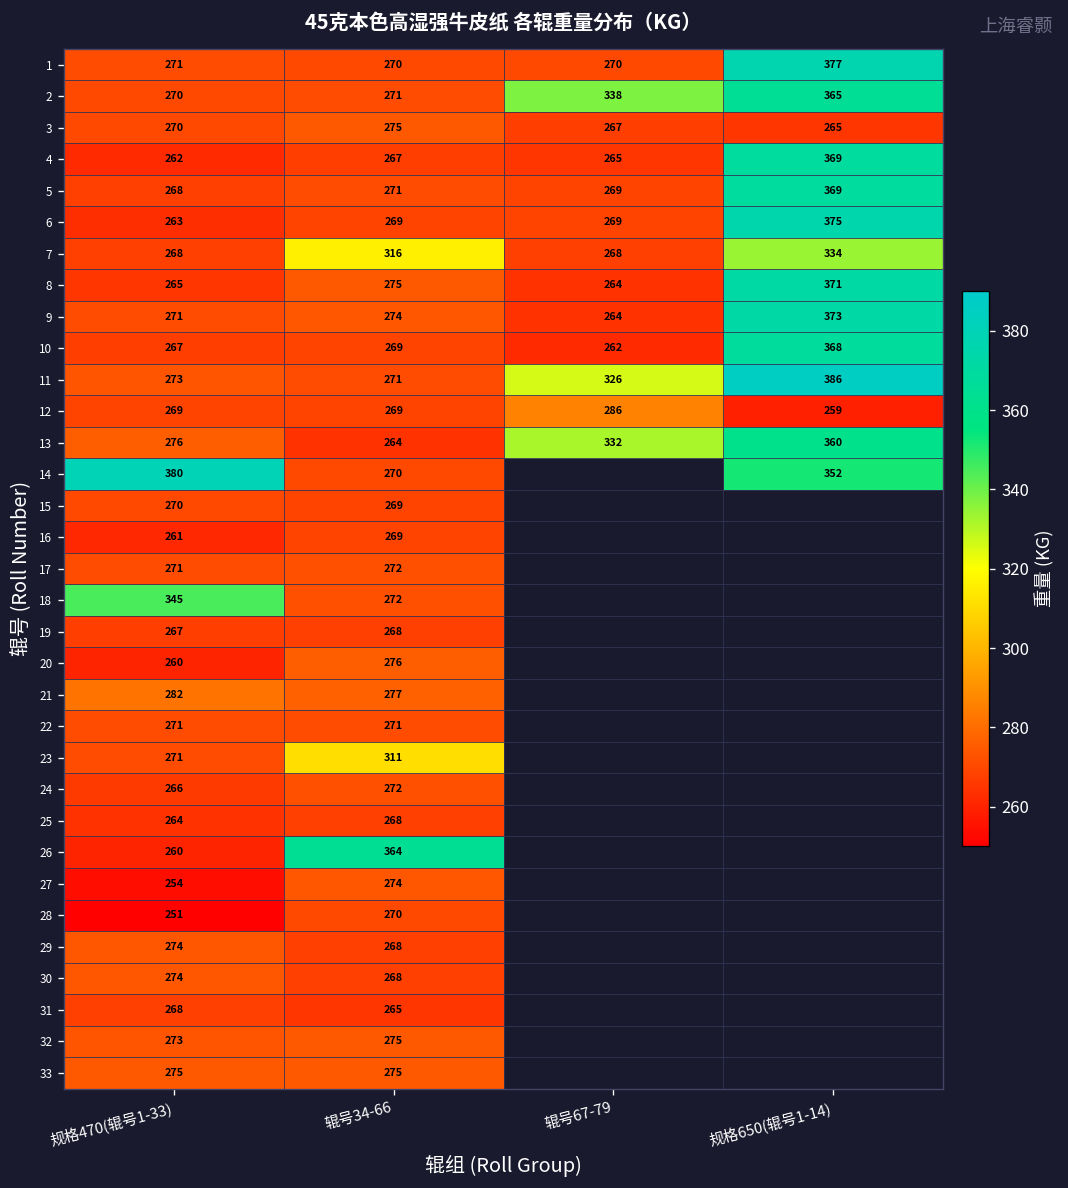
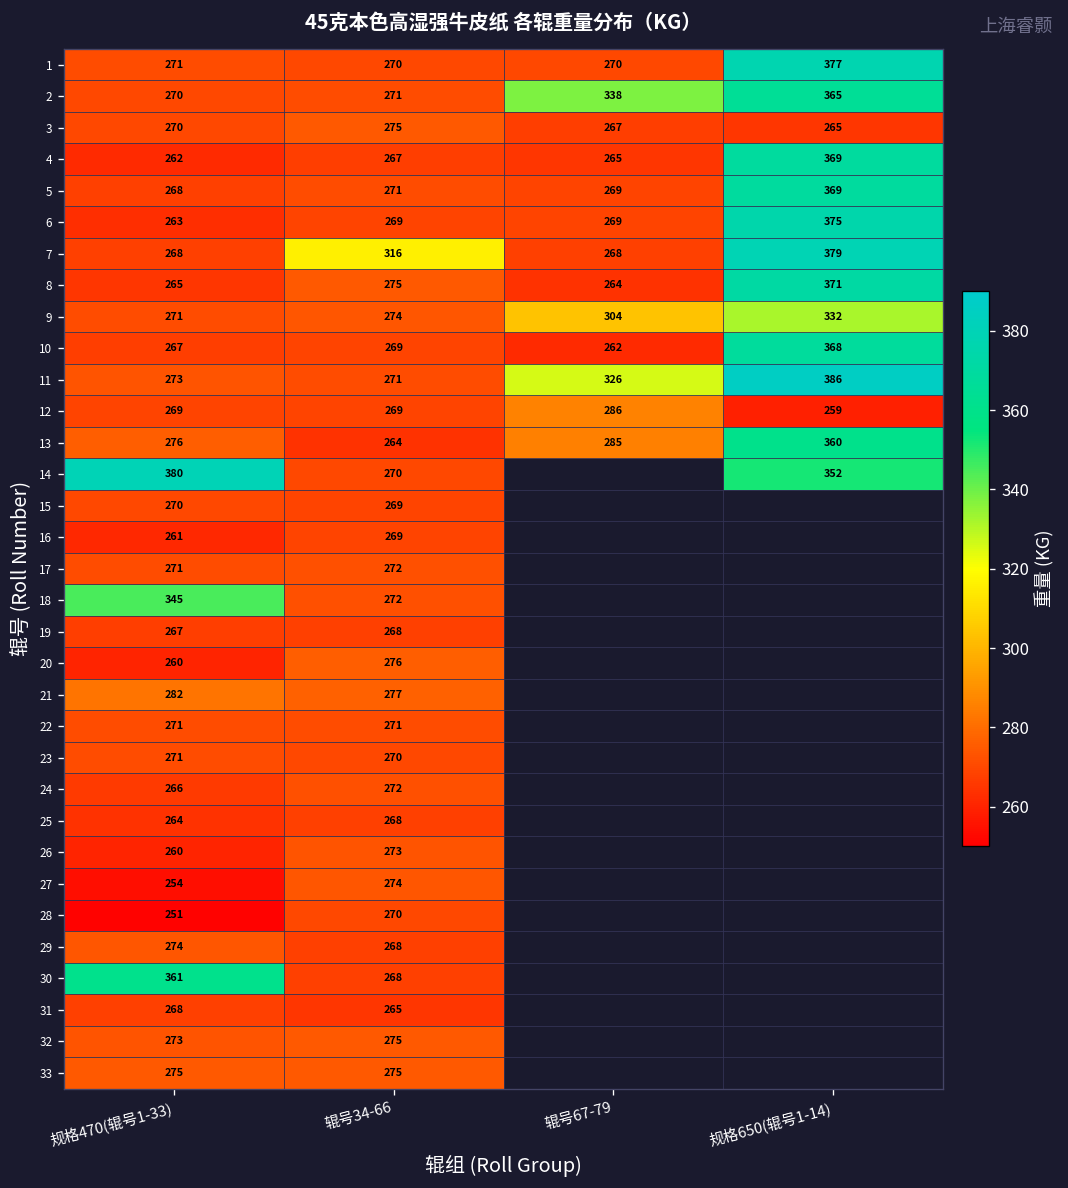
  {
    "1": {
      "规格470(辊号1-33)": 271,
      "辊号34-66": 270,
      "辊号67-79": 270,
      "规格650(辊号1-14)": 377
    },
    "2": {
      "规格470(辊号1-33)": 270,
      "辊号34-66": 271,
      "辊号67-79": 338,
      "规格650(辊号1-14)": 365
    },
    "3": {
      "规格470(辊号1-33)": 270,
      "辊号34-66": 275,
      "辊号67-79": 267,
      "规格650(辊号1-14)": 265
    },
    "4": {
      "规格470(辊号1-33)": 262,
      "辊号34-66": 267,
      "辊号67-79": 265,
      "规格650(辊号1-14)": 369
    },
    "5": {
      "规格470(辊号1-33)": 268,
      "辊号34-66": 271,
      "辊号67-79": 269,
      "规格650(辊号1-14)": 369
    },
    "6": {
      "规格470(辊号1-33)": 263,
      "辊号34-66": 269,
      "辊号67-79": 269,
      "规格650(辊号1-14)": 375
    },
    "7": {
      "规格470(辊号1-33)": 268,
      "辊号34-66": 316,
      "辊号67-79": 268,
-     "规格650(辊号1-14)": 334
+     "规格650(辊号1-14)": 379
    },
    "8": {
      "规格470(辊号1-33)": 265,
      "辊号34-66": 275,
      "辊号67-79": 264,
      "规格650(辊号1-14)": 371
    },
    "9": {
      "规格470(辊号1-33)": 271,
      "辊号34-66": 274,
-     "辊号67-79": 264,
-     "规格650(辊号1-14)": 373
+     "辊号67-79": 304,
+     "规格650(辊号1-14)": 332
    },
    "10": {
      "规格470(辊号1-33)": 267,
      "辊号34-66": 269,
      "辊号67-79": 262,
      "规格650(辊号1-14)": 368
    },
    "11": {
      "规格470(辊号1-33)": 273,
      "辊号34-66": 271,
      "辊号67-79": 326,
      "规格650(辊号1-14)": 386
    },
    "12": {
      "规格470(辊号1-33)": 269,
      "辊号34-66": 269,
      "辊号67-79": 286,
      "规格650(辊号1-14)": 259
    },
    "13": {
      "规格470(辊号1-33)": 276,
      "辊号34-66": 264,
-     "辊号67-79": 332,
+     "辊号67-79": 285,
      "规格650(辊号1-14)": 360
    },
    "14": {
      "规格470(辊号1-33)": 380,
      "辊号34-66": 270,
      "规格650(辊号1-14)": 352
    },
    "15": {
      "规格470(辊号1-33)": 270,
      "辊号34-66": 269
    },
    "16": {
      "规格470(辊号1-33)": 261,
      "辊号34-66": 269
    },
    "17": {
      "规格470(辊号1-33)": 271,
      "辊号34-66": 272
    },
    "18": {
      "规格470(辊号1-33)": 345,
      "辊号34-66": 272
    },
    "19": {
      "规格470(辊号1-33)": 267,
      "辊号34-66": 268
    },
    "20": {
      "规格470(辊号1-33)": 260,
      "辊号34-66": 276
    },
    "21": {
      "规格470(辊号1-33)": 282,
      "辊号34-66": 277
    },
    "22": {
      "规格470(辊号1-33)": 271,
      "辊号34-66": 271
    },
    "23": {
      "规格470(辊号1-33)": 271,
-     "辊号34-66": 311
+     "辊号34-66": 270
    },
    "24": {
      "规格470(辊号1-33)": 266,
      "辊号34-66": 272
    },
    "25": {
      "规格470(辊号1-33)": 264,
      "辊号34-66": 268
    },
    "26": {
      "规格470(辊号1-33)": 260,
-     "辊号34-66": 364
+     "辊号34-66": 273
    },
    "27": {
      "规格470(辊号1-33)": 254,
      "辊号34-66": 274
    },
    "28": {
      "规格470(辊号1-33)": 251,
      "辊号34-66": 270
    },
    "29": {
      "规格470(辊号1-33)": 274,
      "辊号34-66": 268
    },
    "30": {
-     "规格470(辊号1-33)": 274,
+     "规格470(辊号1-33)": 361,
      "辊号34-66": 268
    },
    "31": {
      "规格470(辊号1-33)": 268,
      "辊号34-66": 265
    },
    "32": {
      "规格470(辊号1-33)": 273,
      "辊号34-66": 275
    },
    "33": {
      "规格470(辊号1-33)": 275,
      "辊号34-66": 275
    }
  }
